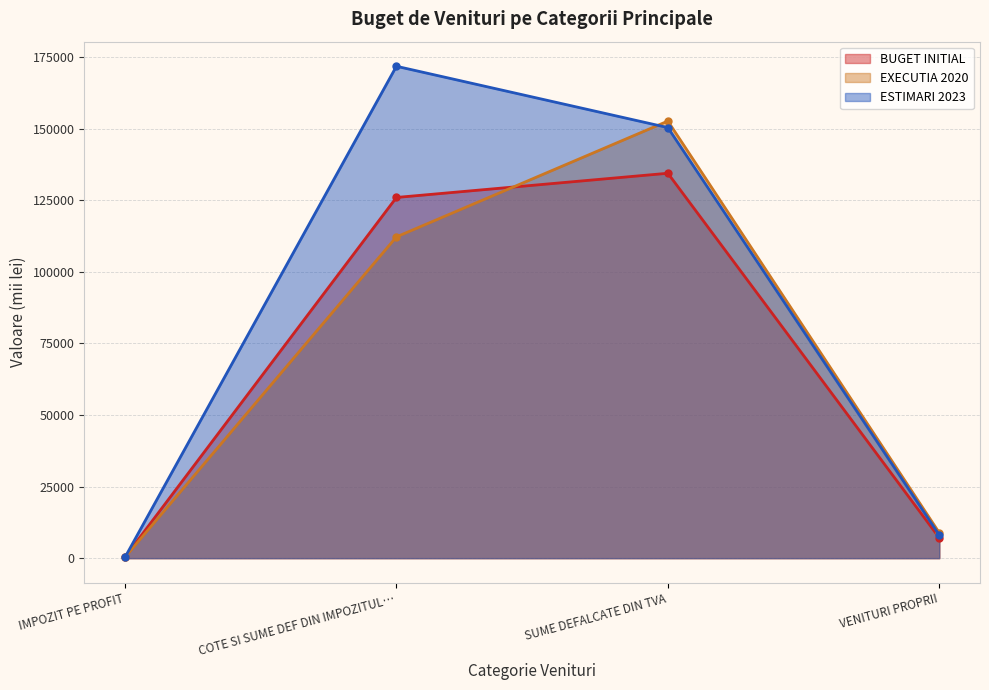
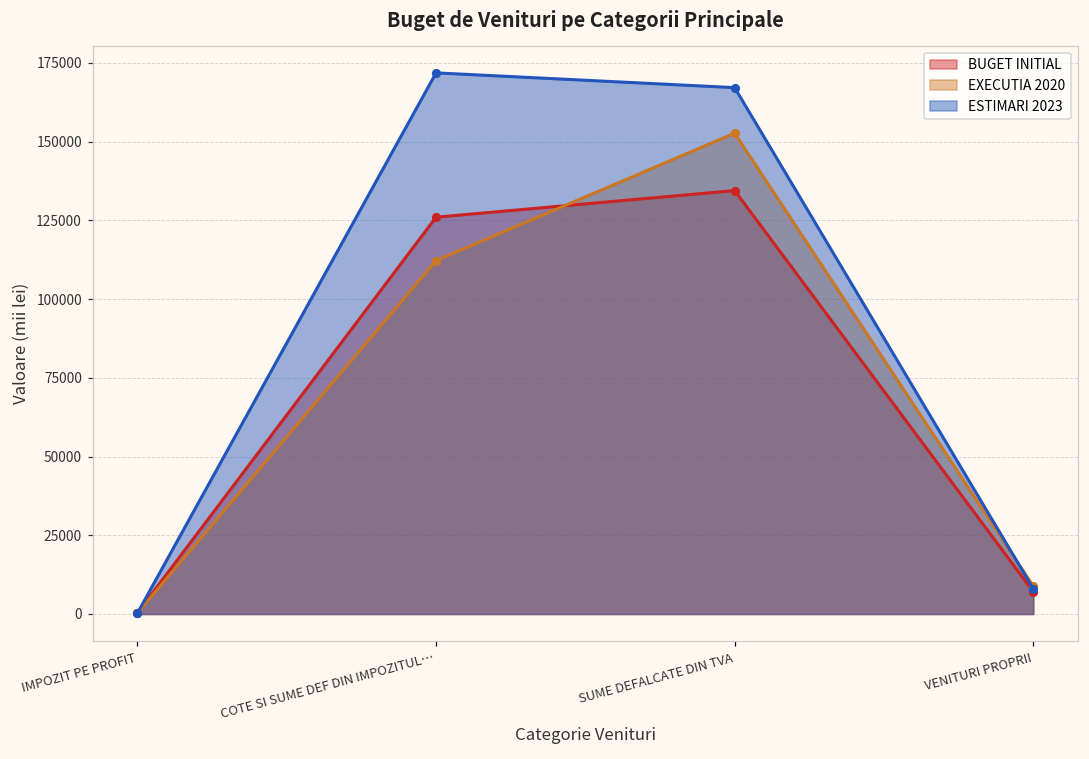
  {
    "ESTIMARI 2023": {
      "COTE SI SUME DEF DIN IMPOZITUL…": 172000,
-     "SUME DEFALCATE DIN TVA": 150000
+     "SUME DEFALCATE DIN TVA": 167000
    }
  }
